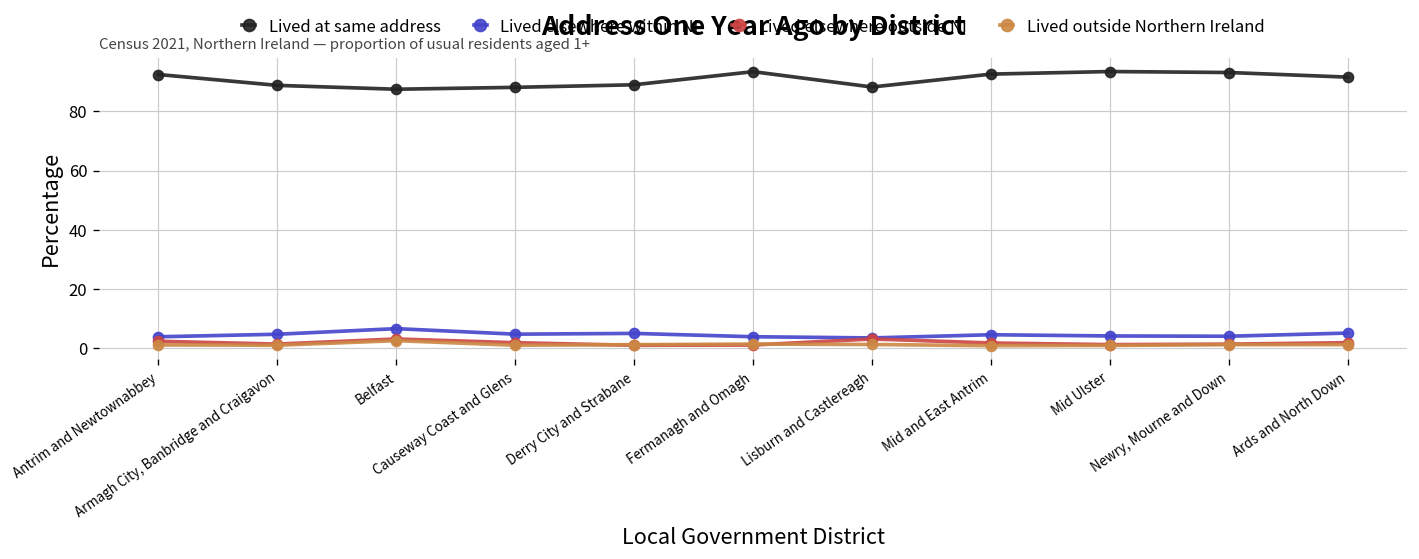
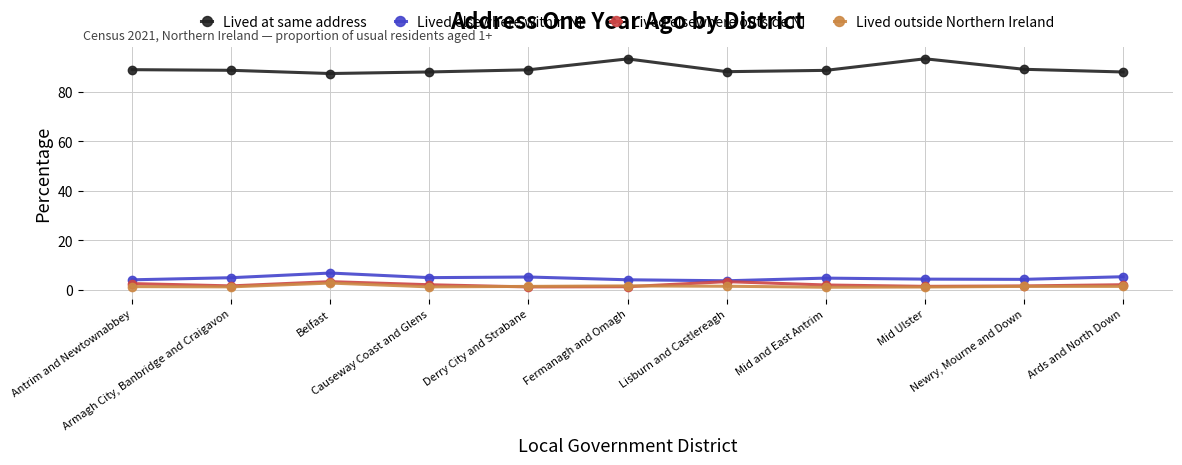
  {
    "Lived at same address": {
-     "Antrim and Newtownabbey": 92,
+     "Antrim and Newtownabbey": 89,
      "Armagh City, Banbridge and Craigavon": 89,
      "Belfast": 88,
      "Causeway Coast and Glens": 88,
      "Derry City and Strabane": 89,
      "Fermanagh and Omagh": 93,
      "Lisburn and Castlereagh": 88,
-     "Mid and East Antrim": 93,
+     "Mid and East Antrim": 89,
      "Mid Ulster": 93,
-     "Newry, Mourne and Down": 93,
-     "Ards and North Down": 92
+     "Newry, Mourne and Down": 89,
+     "Ards and North Down": 88
    },
    "Lived elsewhere within NI": {
      "Antrim and Newtownabbey": 4,
      "Armagh City, Banbridge and Craigavon": 5,
      "Belfast": 7,
      "Causeway Coast and Glens": 5,
      "Derry City and Strabane": 5,
      "Fermanagh and Omagh": 4,
      "Mid and East Antrim": 5,
      "Mid Ulster": 4,
      "Newry, Mourne and Down": 4,
      "Ards and North Down": 5
    },
    "Lived elsewhere outside NI": {
      "Antrim and Newtownabbey": 2
    },
    "Lived outside Northern Ireland": {
      "Antrim and Newtownabbey": 1,
      "Lisburn and Castlereagh": 1
    }
  }
